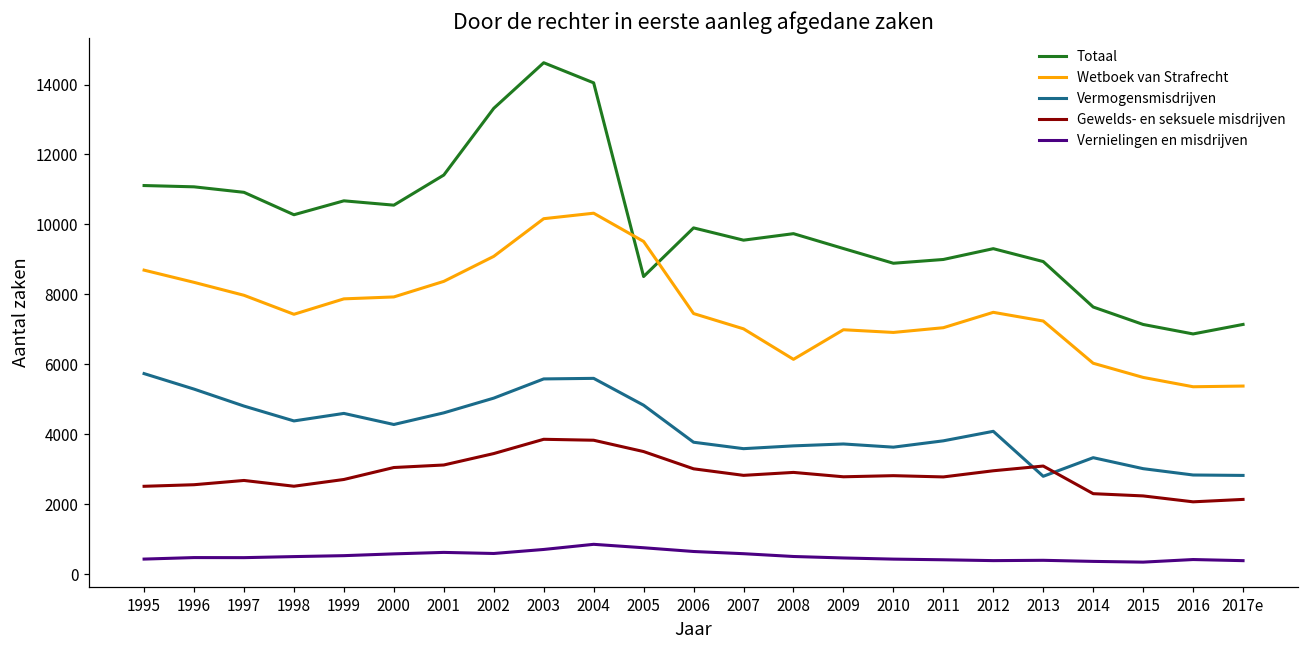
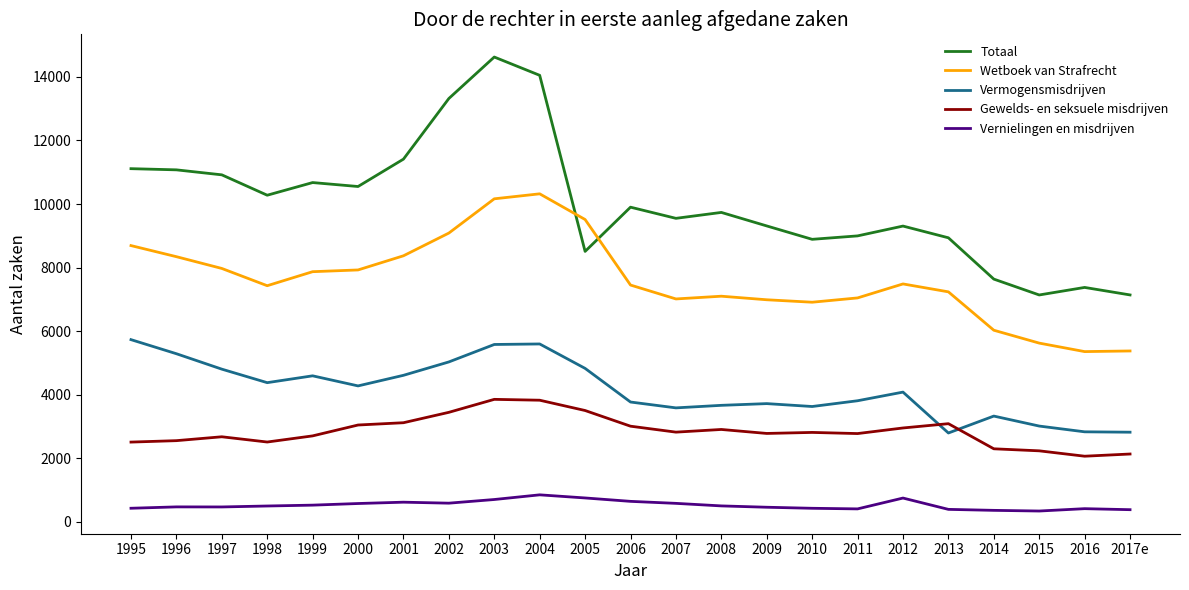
  {
    "Totaal": {
      "1995": 11100,
      "1996": 11100,
      "1997": 10900,
      "1998": 10300,
      "1999": 10700,
      "2000": 10600,
      "2001": 11400,
      "2002": 13300,
      "2003": 14600,
      "2004": 14000,
      "2005": 8500,
      "2006": 9900,
      "2007": 9600,
      "2008": 9700,
      "2009": 9300,
      "2010": 8900,
      "2011": 9000,
      "2012": 9300,
      "2013": 8900,
      "2014": 7600,
      "2015": 7100,
-     "2016": 6900,
+     "2016": 7400,
      "2017e": 7100
    },
    "Wetboek van Strafrecht": {
      "1995": 8700,
      "1996": 8300,
      "1997": 8000,
      "1998": 7400,
      "1999": 7900,
      "2000": 7900,
      "2001": 8400,
      "2002": 9100,
      "2003": 10200,
      "2004": 10300,
      "2005": 9500,
      "2006": 7500,
      "2007": 7000,
-     "2008": 6100,
+     "2008": 7100,
      "2009": 7000,
      "2010": 6900,
      "2011": 7000,
      "2012": 7500,
      "2013": 7200,
      "2014": 6000,
      "2015": 5600,
      "2016": 5400,
      "2017e": 5400
    },
    "Vermogensmisdrijven": {
      "1995": 5700,
      "1996": 5300,
      "1997": 4800,
      "1998": 4400,
      "1999": 4600,
      "2000": 4300,
      "2001": 4600,
      "2002": 5000,
      "2003": 5600,
      "2004": 5600,
      "2005": 4800,
      "2006": 3800,
      "2007": 3600,
      "2008": 3700,
      "2009": 3700,
      "2010": 3600,
      "2011": 3800,
      "2012": 4100,
      "2013": 2800,
      "2014": 3300,
      "2015": 3000,
      "2016": 2800,
      "2017e": 2800
    },
    "Gewelds- en seksuele misdrijven": {
      "1995": 2500,
      "1996": 2600,
      "1997": 2700,
      "1998": 2500,
      "1999": 2700,
      "2000": 3100,
      "2001": 3100,
      "2002": 3400,
      "2003": 3900,
      "2004": 3800,
      "2005": 3500,
      "2006": 3000,
      "2007": 2800,
      "2008": 2900,
      "2009": 2800,
      "2010": 2800,
      "2011": 2800,
      "2012": 3000,
      "2013": 3100,
      "2014": 2300,
      "2015": 2200,
      "2016": 2100,
      "2017e": 2100
    },
    "Vernielingen en misdrijven": {
      "1995": 400,
      "1996": 500,
      "1997": 500,
      "1998": 500,
      "1999": 500,
      "2000": 600,
      "2001": 600,
      "2002": 600,
      "2003": 700,
      "2004": 900,
      "2005": 800,
      "2006": 600,
      "2007": 600,
      "2008": 500,
      "2009": 500,
      "2010": 400,
      "2011": 400,
-     "2012": 400,
+     "2012": 800,
      "2013": 400,
      "2014": 400,
      "2015": 300,
      "2016": 400,
      "2017e": 400
    }
  }
